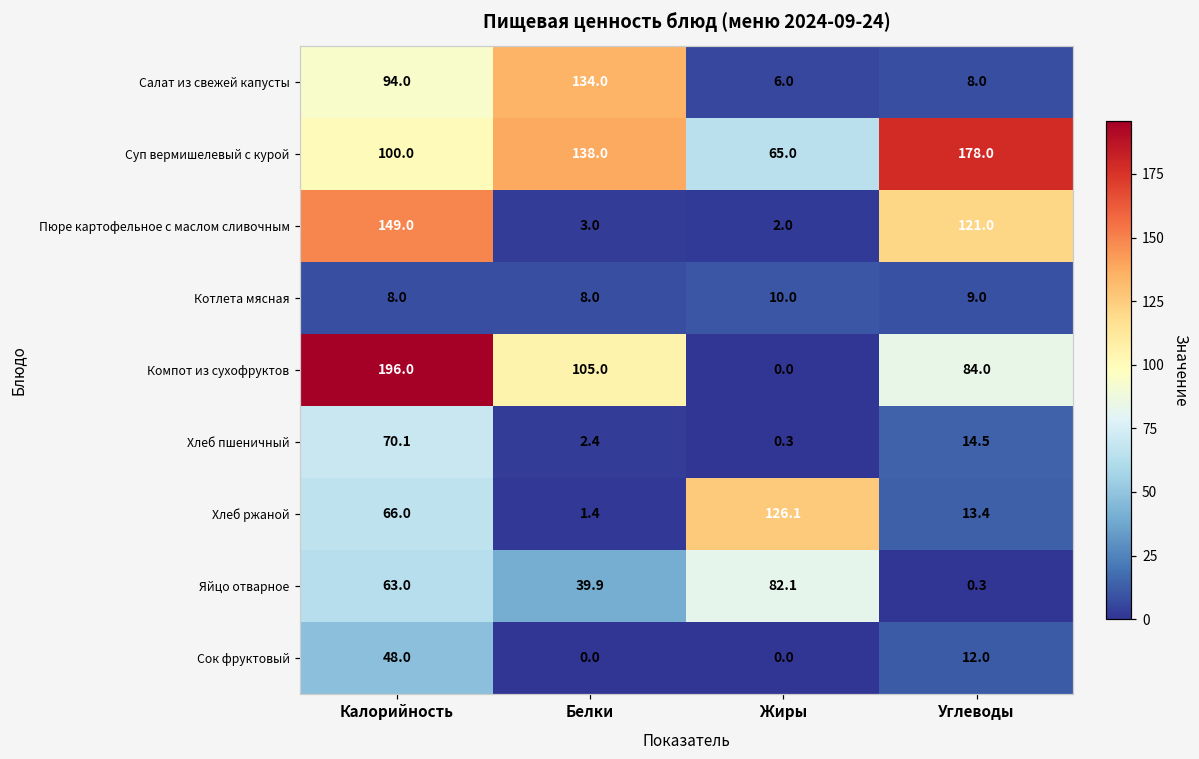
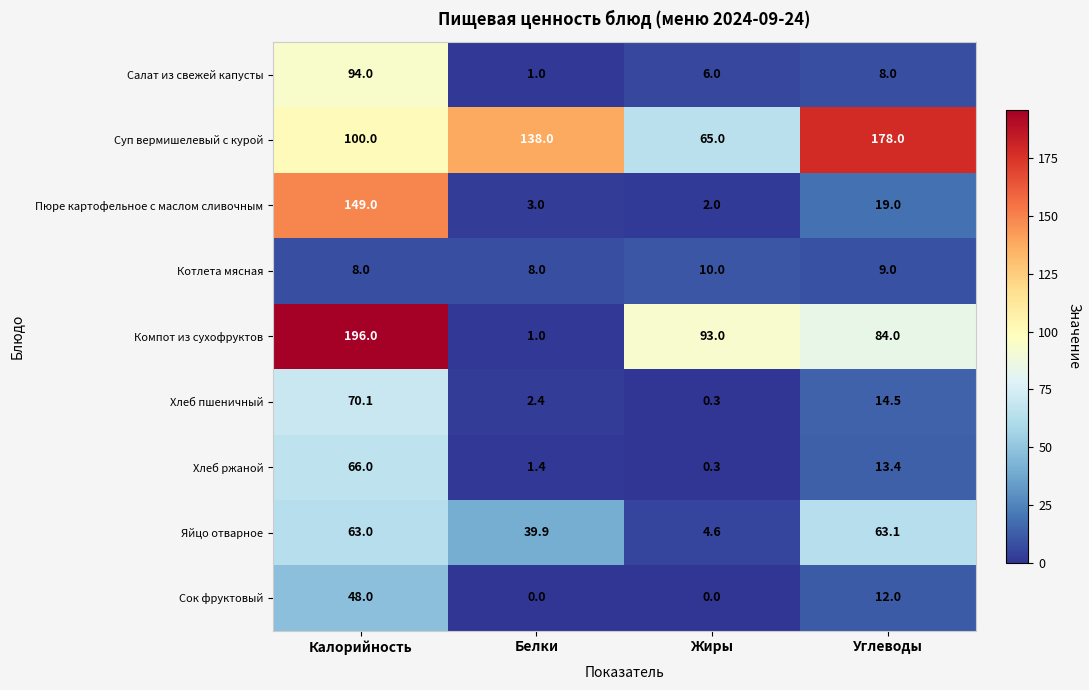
  {
    "Салат из свежей капусты": {
      "Калорийность": 94.0,
-     "Белки": 134.0,
+     "Белки": 1.0,
      "Жиры": 6.0,
      "Углеводы": 8.0
    },
    "Суп вермишелевый с курой": {
      "Калорийность": 100.0,
      "Белки": 138.0,
      "Жиры": 65.0,
      "Углеводы": 178.0
    },
    "Пюре картофельное с маслом сливочным": {
      "Калорийность": 149.0,
      "Белки": 3.0,
      "Жиры": 2.0,
-     "Углеводы": 121.0
+     "Углеводы": 19.0
    },
    "Котлета мясная": {
      "Калорийность": 8.0,
      "Белки": 8.0,
      "Жиры": 10.0,
      "Углеводы": 9.0
    },
    "Компот из сухофруктов": {
      "Калорийность": 196.0,
-     "Белки": 105.0,
-     "Жиры": 0.0,
+     "Белки": 1.0,
+     "Жиры": 93.0,
      "Углеводы": 84.0
    },
    "Хлеб пшеничный": {
      "Калорийность": 70.1,
      "Белки": 2.4,
      "Жиры": 0.3,
      "Углеводы": 14.5
    },
    "Хлеб ржаной": {
      "Калорийность": 66.0,
      "Белки": 1.4,
-     "Жиры": 126.1,
+     "Жиры": 0.3,
      "Углеводы": 13.4
    },
    "Яйцо отварное": {
      "Калорийность": 63.0,
      "Белки": 39.9,
-     "Жиры": 82.1,
-     "Углеводы": 0.3
+     "Жиры": 4.6,
+     "Углеводы": 63.1
    },
    "Сок фруктовый": {
      "Калорийность": 48.0,
      "Белки": 0.0,
      "Жиры": 0.0,
      "Углеводы": 12.0
    }
  }
